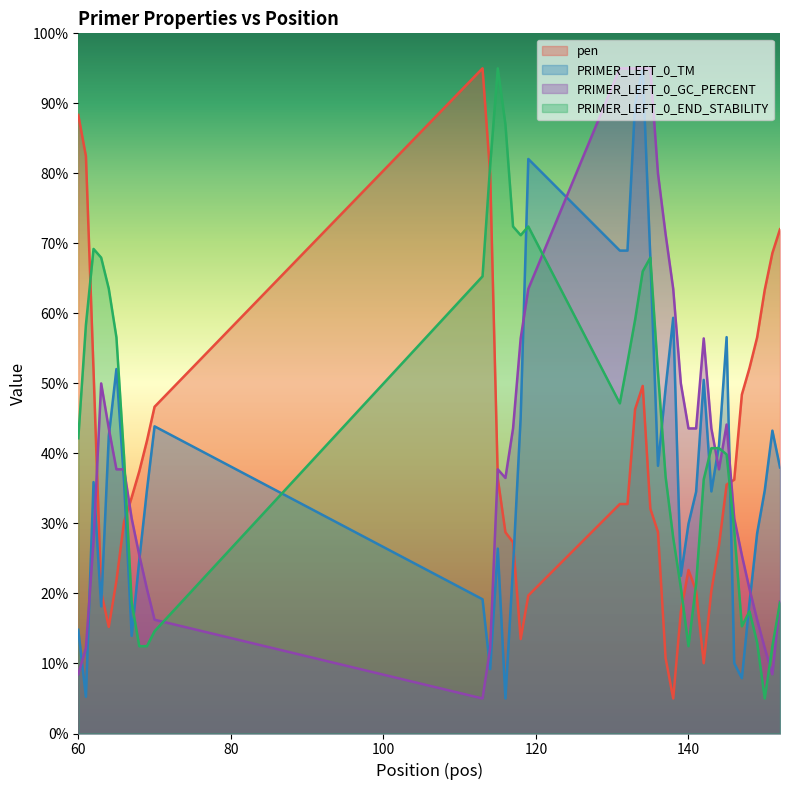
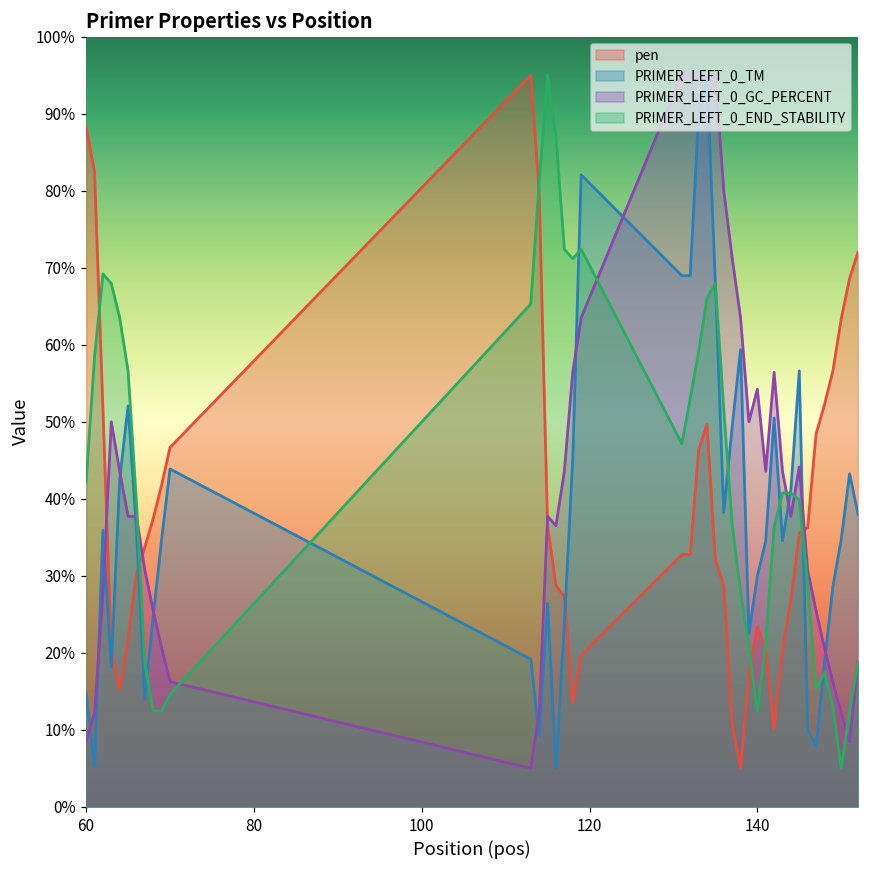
  {
    "pen": {
      "60": "88%",
      "140": "23%"
    },
    "PRIMER_LEFT_0_GC_PERCENT": {
      "60": "8%",
-     "140": "44%"
+     "140": "54%"
    }
  }
